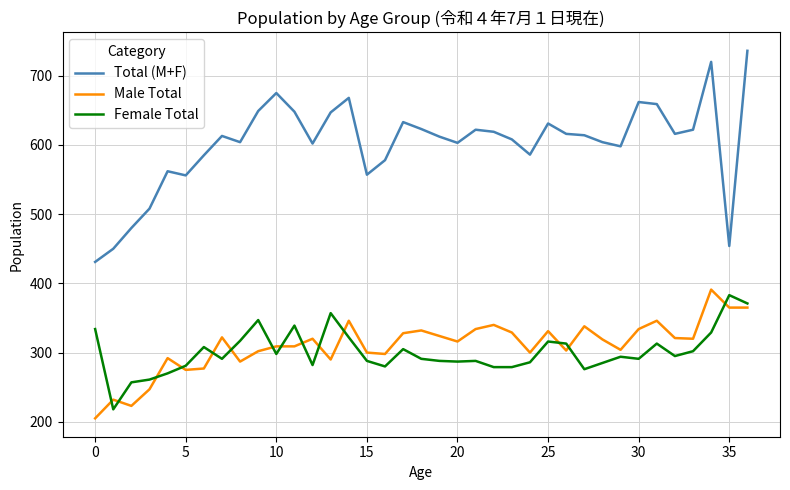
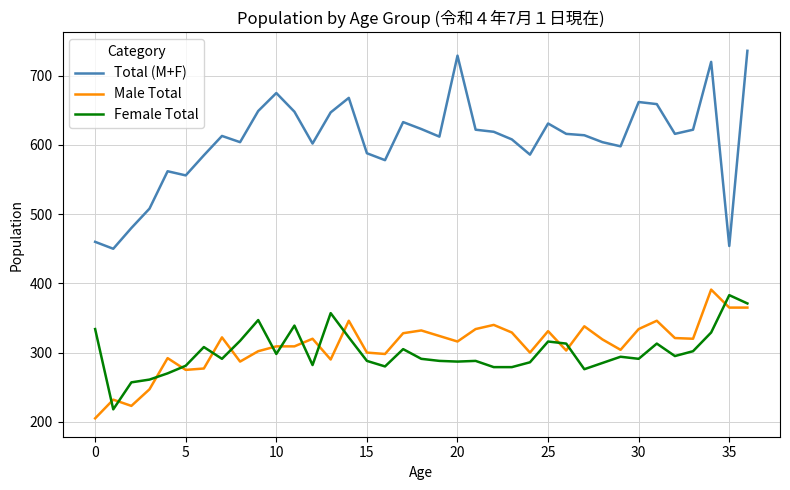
  {
    "Total (M+F)": {
-     "0": 430,
+     "0": 460,
      "5": 560,
      "10": 680,
-     "15": 560,
-     "20": 600,
+     "15": 590,
+     "20": 730,
      "25": 630,
      "30": 660,
      "35": 450
    },
    "Male Total": {
      "0": 210,
      "5": 280,
      "10": 310,
      "15": 300,
      "20": 320,
      "25": 330,
      "30": 330,
      "35": 370
    },
    "Female Total": {
      "0": 330,
      "5": 280,
      "10": 300,
      "15": 290,
      "20": 290,
      "25": 320,
      "30": 290,
      "35": 380
    }
  }
